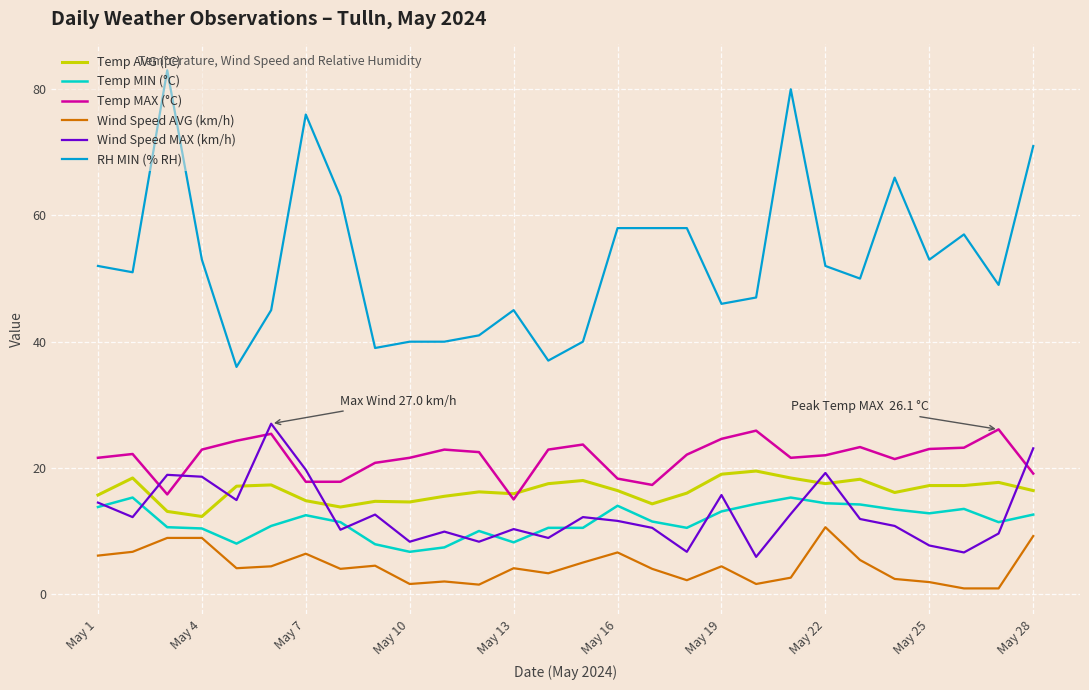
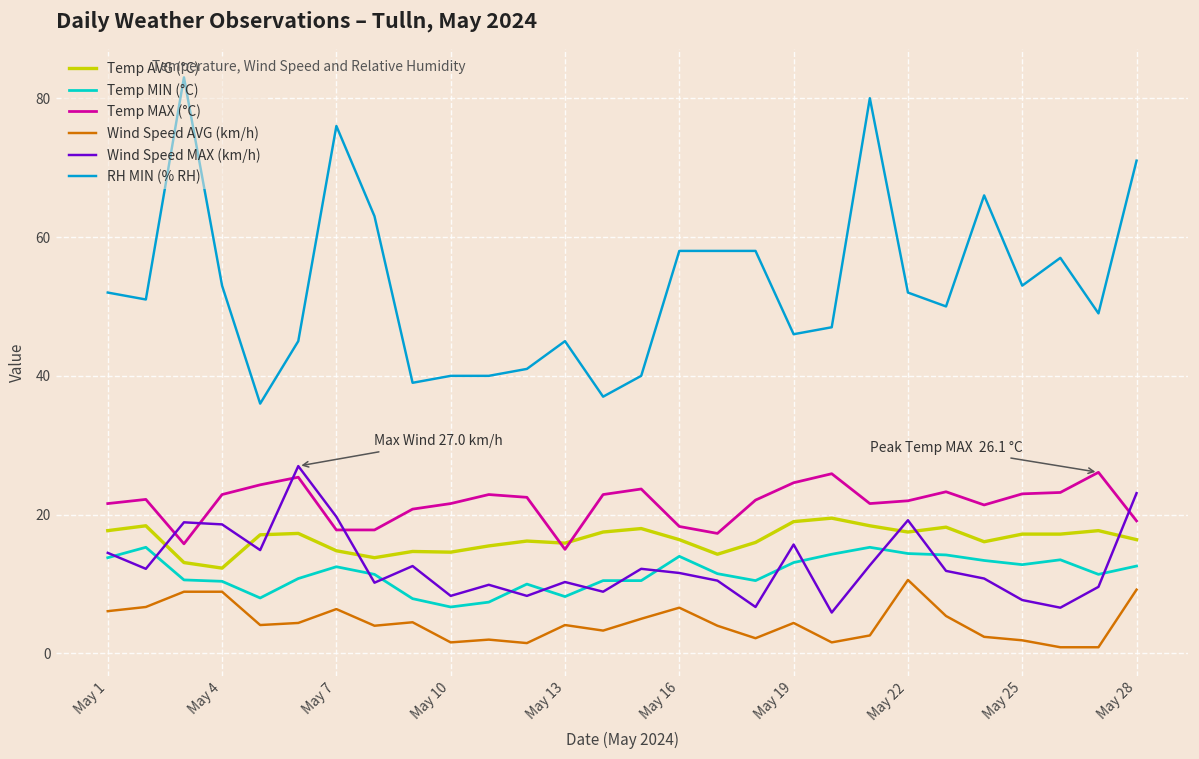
  {
    "Temp AVG (°C)": {
-     "May 1": 16,
+     "May 1": 18,
      "May 4": 12,
      "May 7": 15,
      "May 10": 15,
      "May 13": 16,
      "May 16": 16,
      "May 19": 19,
      "May 22": 18,
      "May 25": 17,
      "May 28": 16
    },
    "Temp MAX (°C)": {
      "May 1": 22,
      "May 4": 23,
      "May 7": 18,
      "May 10": 22,
      "May 13": 15,
      "May 16": 18,
      "May 19": 25,
      "May 22": 22,
      "May 25": 23,
      "May 28": 19
    },
    "Wind Speed AVG (km/h)": {
      "May 1": 6,
      "May 4": 9,
      "May 7": 6,
      "May 10": 2,
      "May 13": 4,
      "May 16": 7,
      "May 19": 4,
      "May 22": 11,
      "May 25": 2,
      "May 28": 9
    },
    "Wind Speed MAX (km/h)": {
      "May 1": 15,
      "May 4": 19,
      "May 7": 20,
      "May 10": 8,
      "May 13": 10,
      "May 16": 12,
      "May 19": 16,
      "May 22": 19,
      "May 25": 8,
      "May 28": 23
    }
  }
